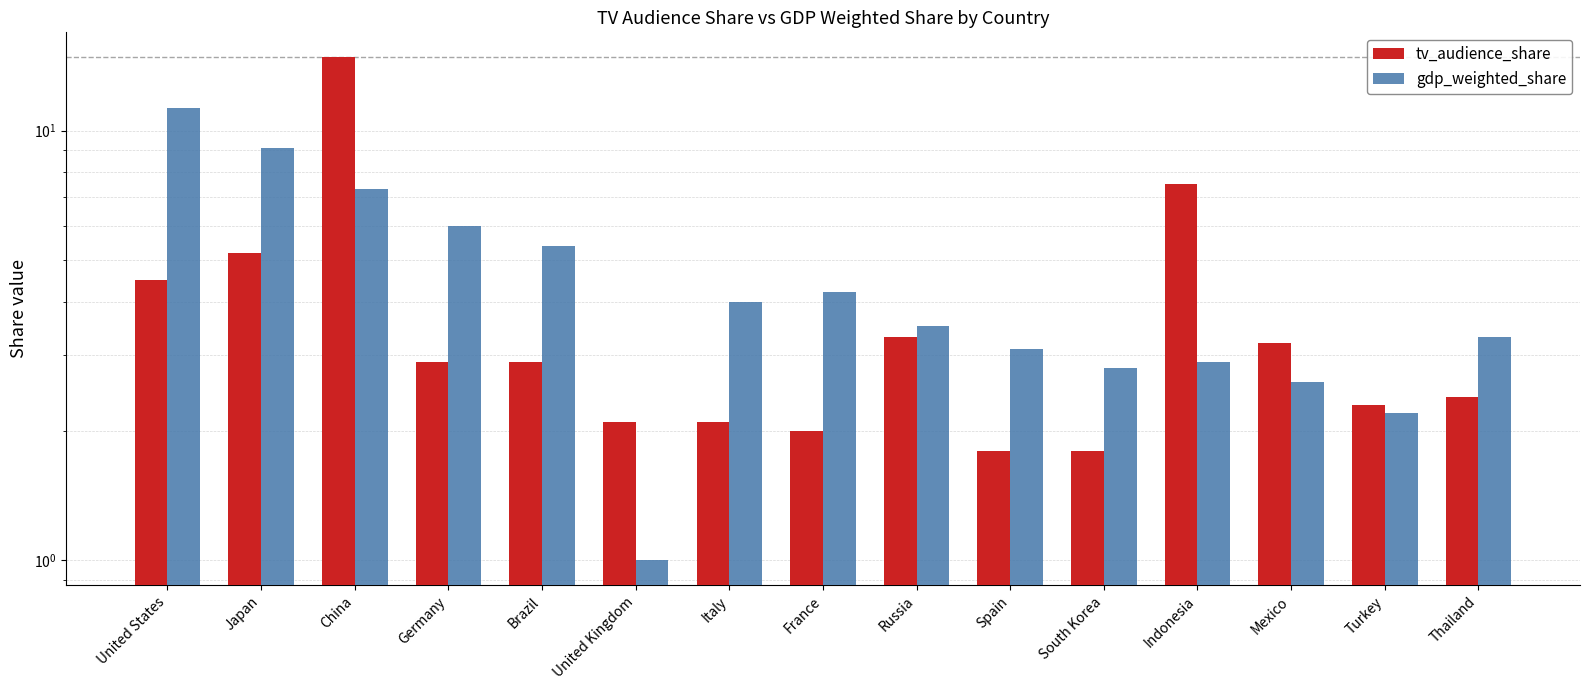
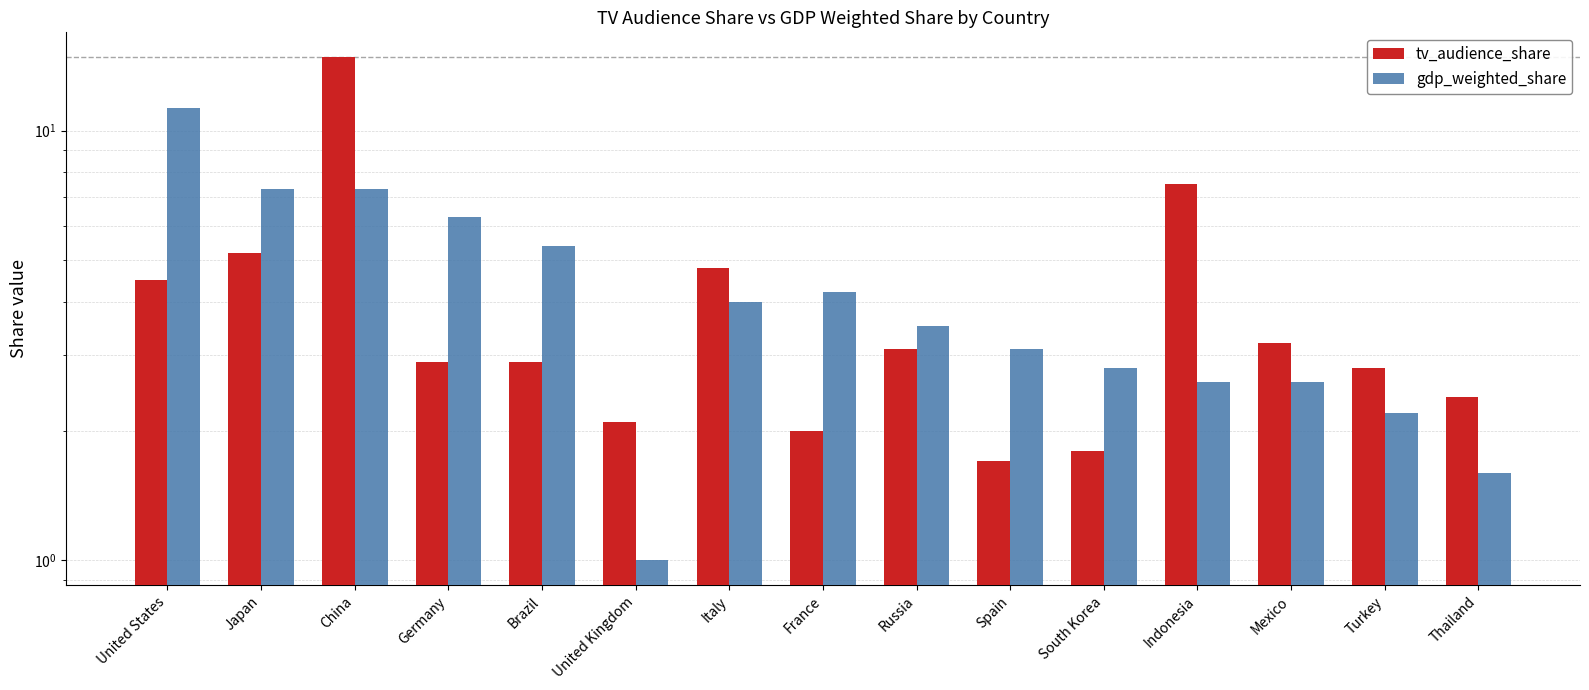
  {
    "tv_audience_share": {
      "United States": 4.5,
      "Japan": 5.2,
      "China": 14.8,
      "Germany": 2.9,
      "Brazil": 2.9,
      "United Kingdom": 2.1,
-     "Italy": 2.1,
+     "Italy": 4.8,
      "France": 2.0,
-     "Russia": 3.3,
-     "Spain": 1.8,
+     "Russia": 3.1,
+     "Spain": 1.7,
      "South Korea": 1.8,
      "Indonesia": 7.5,
      "Mexico": 3.2,
-     "Turkey": 2.3,
+     "Turkey": 2.8,
      "Thailand": 2.4
    },
    "gdp_weighted_share": {
      "United States": 11.3,
-     "Japan": 9.1,
+     "Japan": 7.3,
      "China": 7.3,
-     "Germany": 6.0,
+     "Germany": 6.3,
      "Brazil": 5.4,
      "United Kingdom": 1.0,
      "Italy": 4.0,
      "France": 4.2,
      "Russia": 3.5,
      "Spain": 3.1,
      "South Korea": 2.8,
-     "Indonesia": 2.9,
+     "Indonesia": 2.6,
      "Mexico": 2.6,
      "Turkey": 2.2,
-     "Thailand": 3.3
+     "Thailand": 1.6
    }
  }
